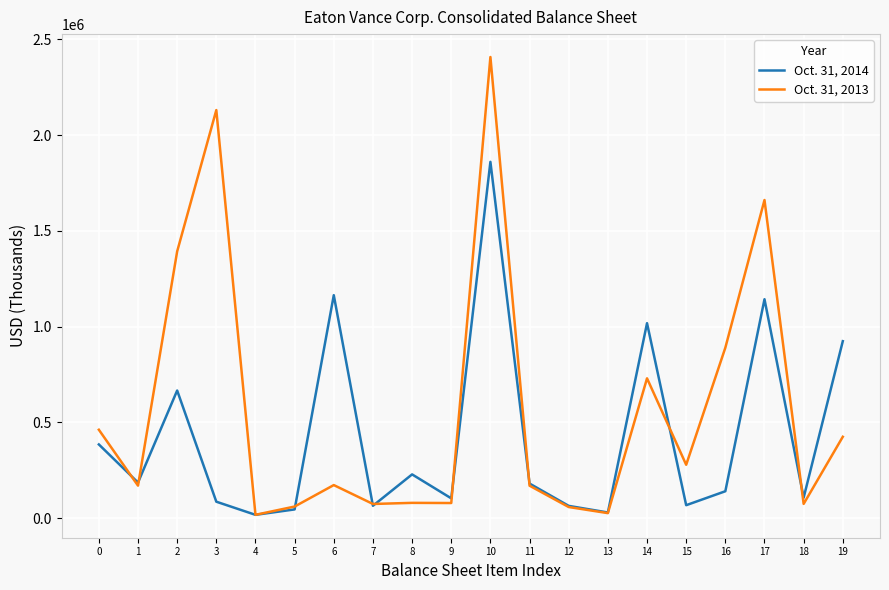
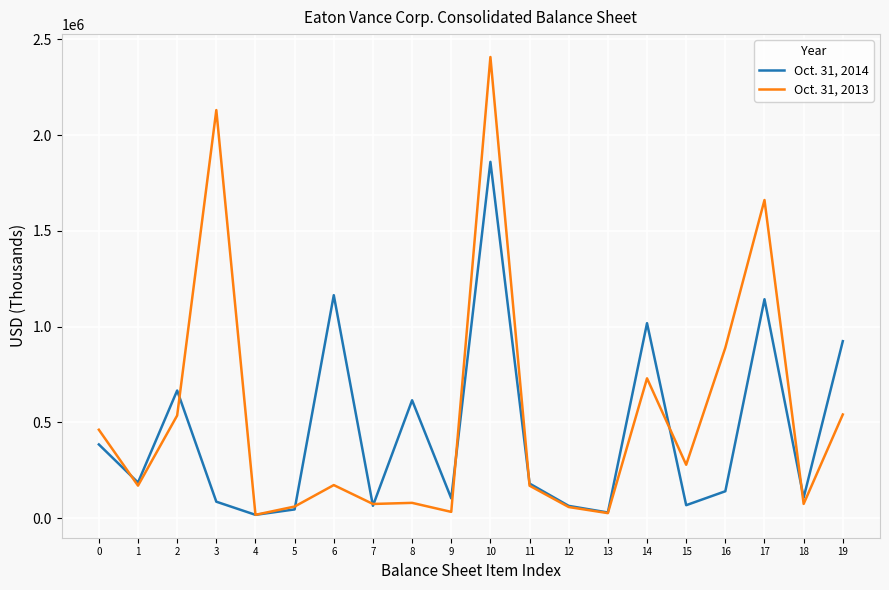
  {
    "Oct. 31, 2014": {
      "0": 390000,
      "1": 190000,
      "2": 670000,
      "3": 90000,
      "5": 50000,
      "6": 1160000,
-     "8": 230000,
+     "8": 620000,
      "9": 100000,
      "10": 1860000,
      "14": 1020000,
      "15": 70000,
      "16": 140000,
      "17": 1140000,
      "18": 110000,
      "19": 920000
    },
    "Oct. 31, 2013": {
      "0": 460000,
      "1": 170000,
-     "2": 1390000,
+     "2": 540000,
      "3": 2130000,
      "5": 60000,
      "6": 170000,
      "8": 80000,
-     "9": 80000,
+     "9": 30000,
      "10": 2410000,
      "14": 730000,
      "15": 280000,
      "16": 890000,
      "17": 1660000,
      "18": 70000,
-     "19": 430000
+     "19": 540000
    }
  }
